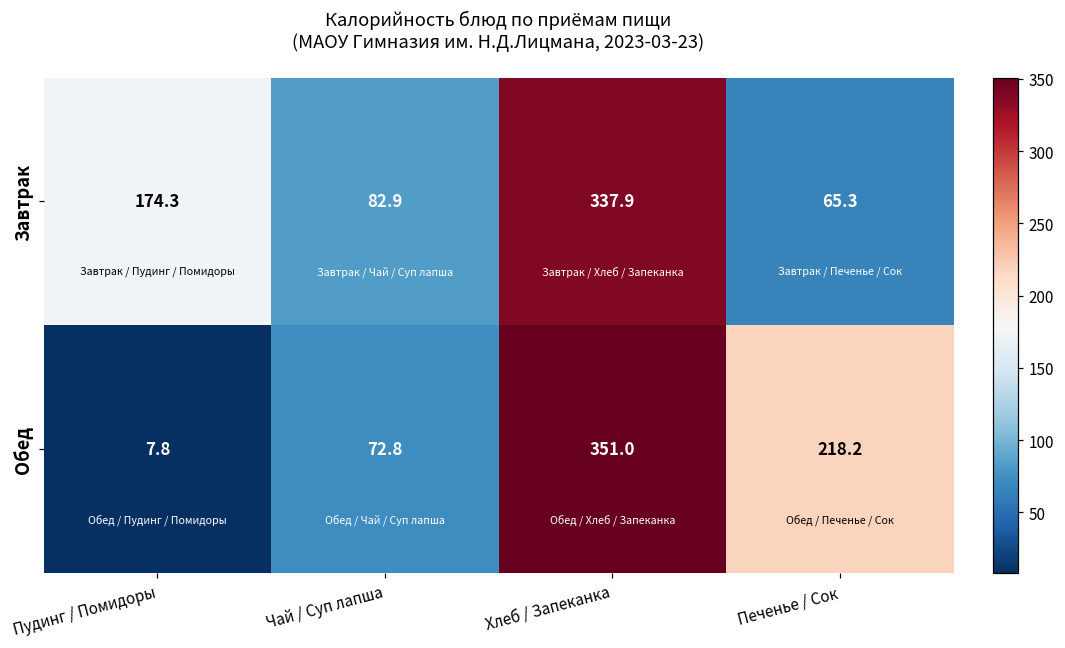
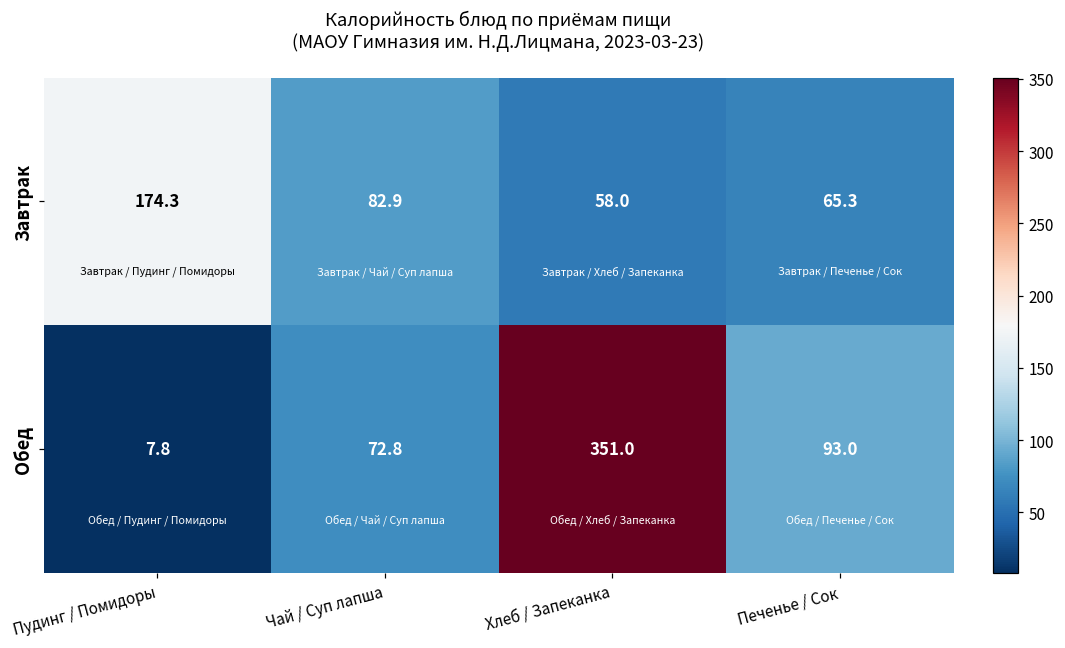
  {
    "Завтрак": {
-     "Хлеб / Запеканка": 337.9
+     "Хлеб / Запеканка": 58.0
    },
    "Обед": {
-     "Печенье / Сок": 218.2
+     "Печенье / Сок": 93.0
    }
  }
